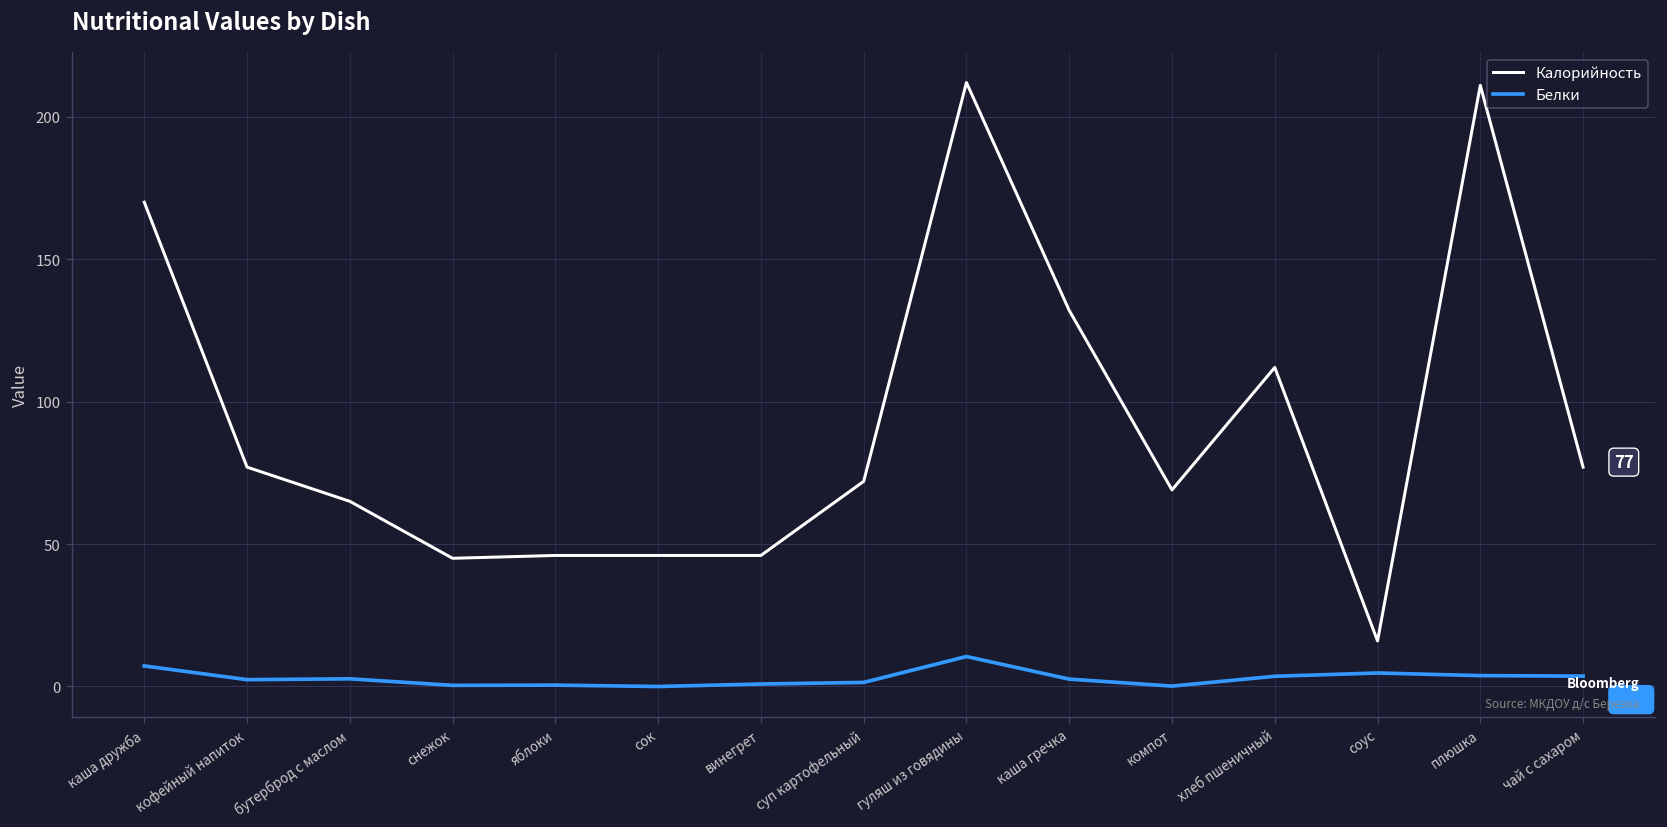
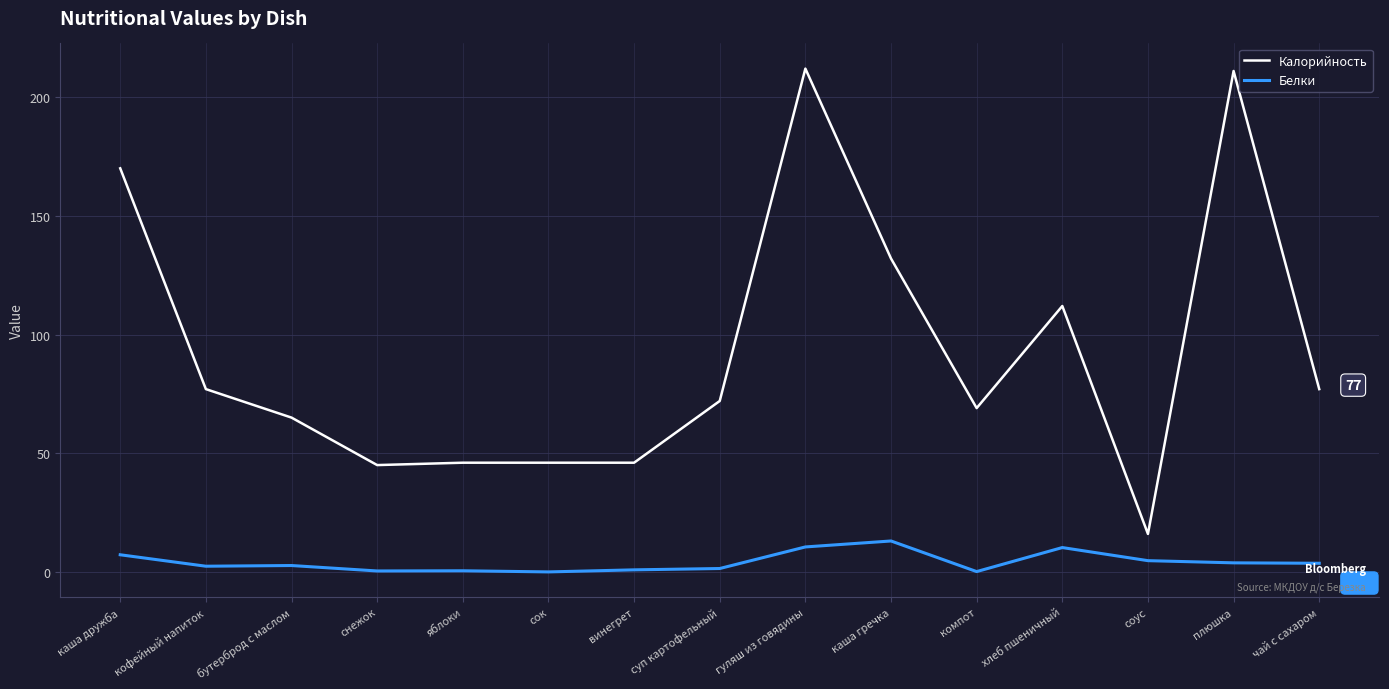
  {
    "Калорийность": {
      "каша дружба": 170,
      "кофейный напиток": 77,
      "бутерброд с маслом": 65,
      "снежок": 45,
      "яблоки": 46,
      "сок": 46,
      "винегрет": 46,
      "суп картофельный": 72,
      "гуляш из говядины": 212,
      "каша гречка": 132,
      "компот": 69,
      "хлеб пшеничный": 112,
      "соус": 16,
      "плюшка": 211
    },
    "Белки": {
      "каша дружба": 7,
      "кофейный напиток": 2,
      "бутерброд с маслом": 3,
      "снежок": 0,
      "яблоки": 0,
      "сок": 0,
      "винегрет": 1,
      "суп картофельный": 1,
      "гуляш из говядины": 11,
-     "каша гречка": 3,
+     "каша гречка": 13,
      "компот": 0,
-     "хлеб пшеничный": 4,
+     "хлеб пшеничный": 10,
      "соус": 5,
      "плюшка": 4,
      "чай с сахаром": 4
    }
  }
